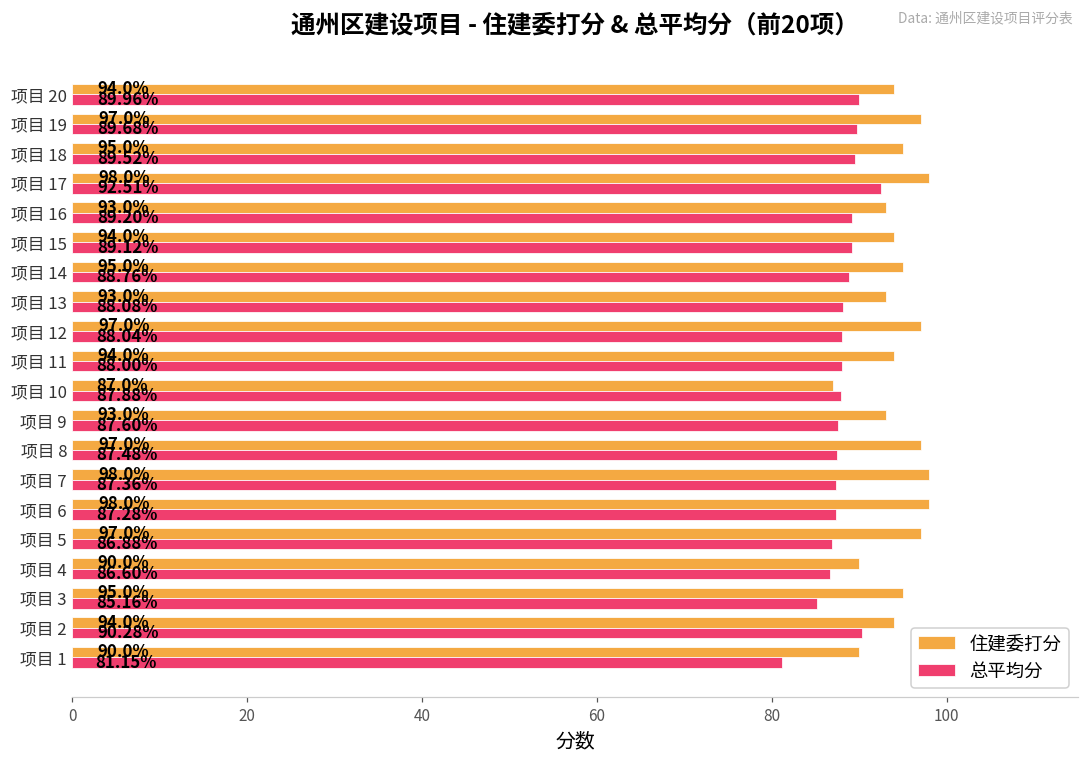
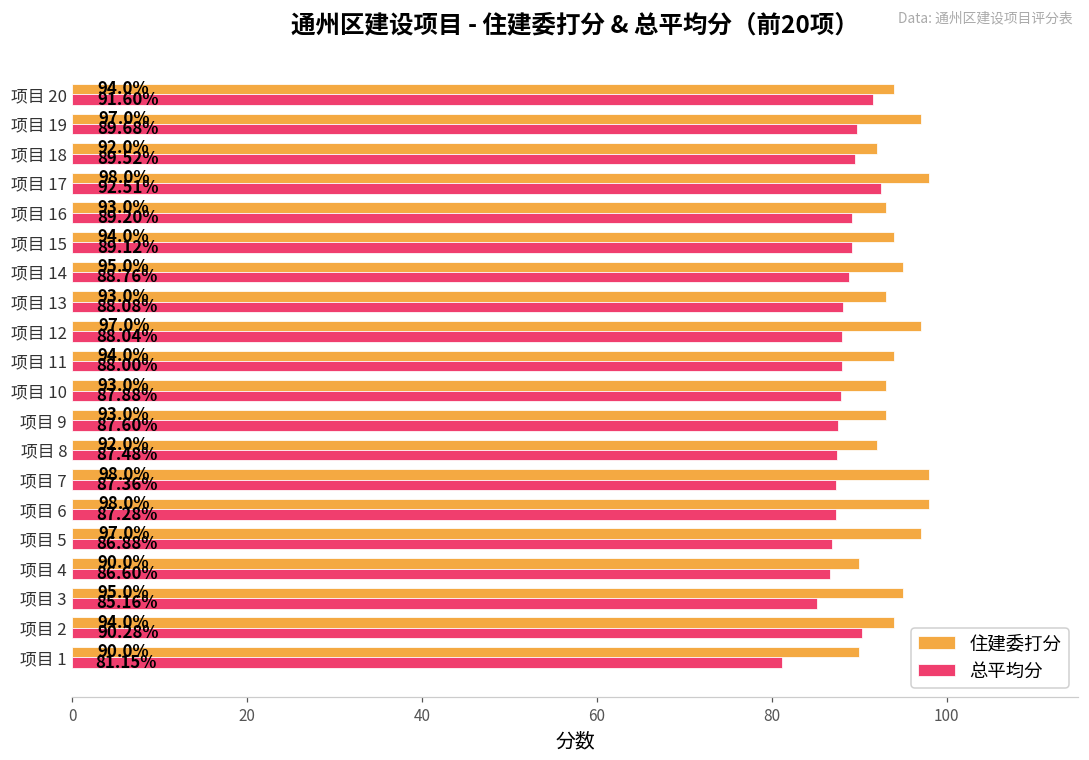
  {
    "住建委打分": {
-     "项目 18": "95.0%",
-     "项目 10": "87.0%",
-     "项目 8": "97.0%"
+     "项目 18": "92.0%",
+     "项目 10": "93.0%",
+     "项目 8": "92.0%"
    },
    "总平均分": {
-     "项目 20": "89.96%"
+     "项目 20": "91.60%"
    }
  }
